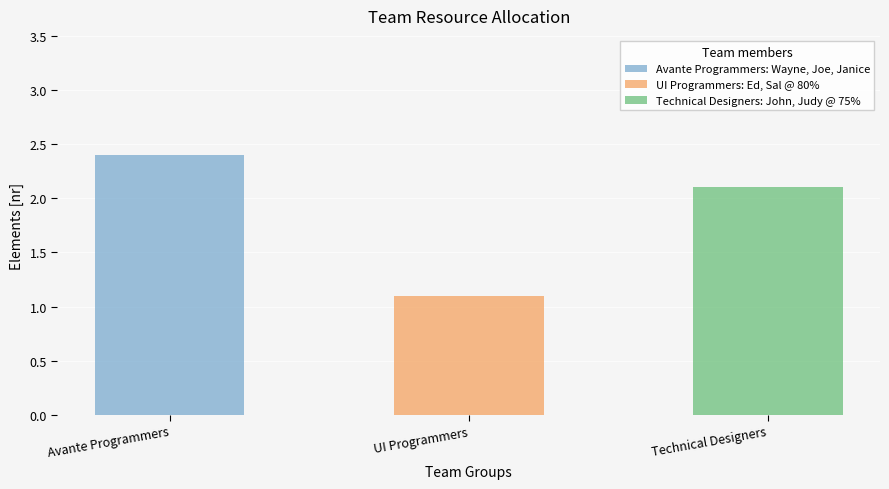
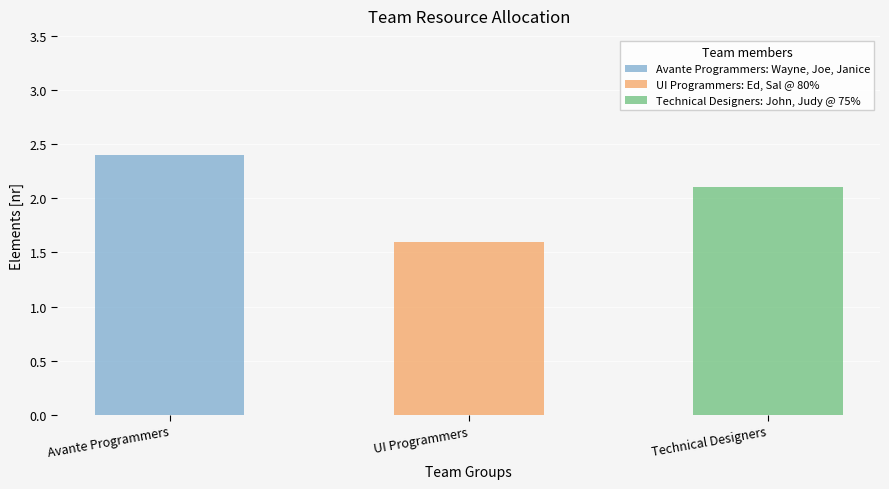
  {
    "Avante Programmers": 2.4,
-   "UI Programmers": 1.1,
+   "UI Programmers": 1.6,
    "Technical Designers": 2.1
  }
